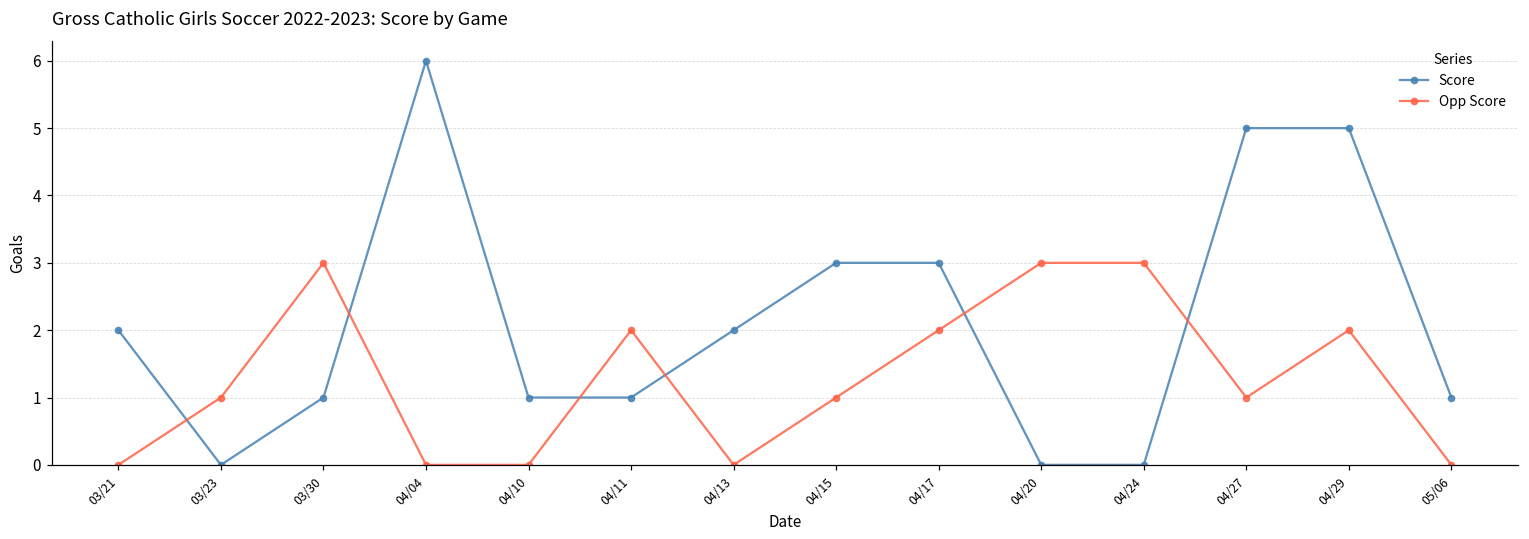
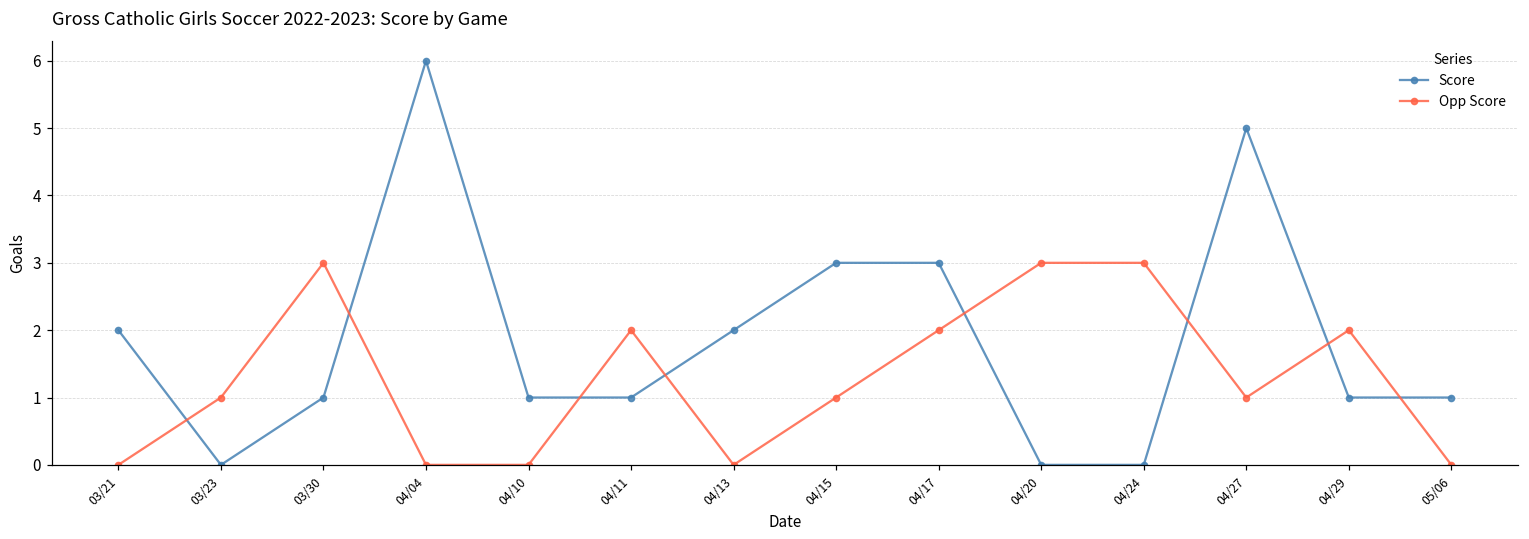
  {
    "Score": {
      "03/21": 2,
      "03/23": 0,
      "03/30": 1,
      "04/04": 6,
      "04/10": 1,
      "04/11": 1,
      "04/13": 2,
      "04/15": 3,
      "04/17": 3,
      "04/20": 0,
      "04/24": 0,
      "04/27": 5,
-     "04/29": 5,
+     "04/29": 1,
      "05/06": 1
    },
    "Opp Score": {
      "03/21": 0,
      "03/23": 1,
      "03/30": 3,
      "04/04": 0,
      "04/10": 0,
      "04/11": 2,
      "04/13": 0,
      "04/15": 1,
      "04/17": 2,
      "04/20": 3,
      "04/24": 3,
      "04/27": 1,
      "04/29": 2,
      "05/06": 0
    }
  }
